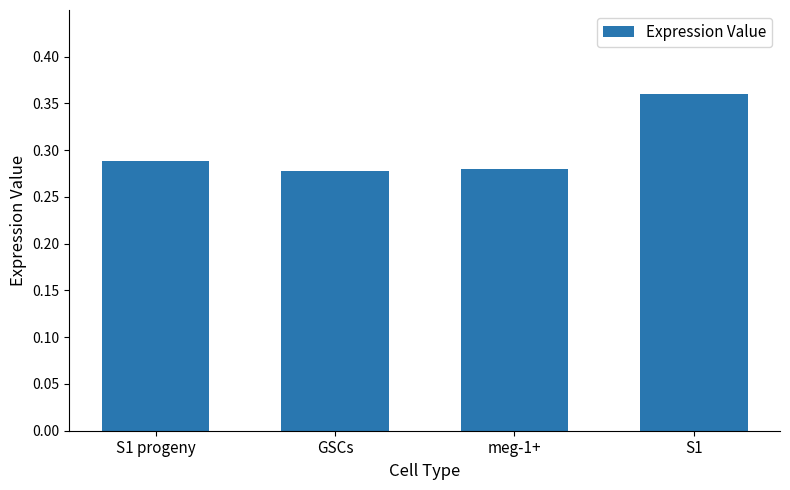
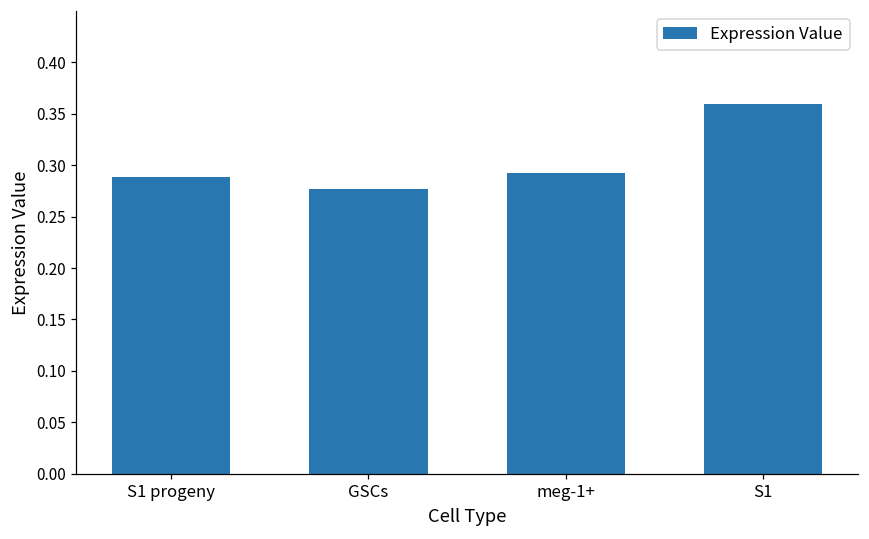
  {
    "S1 progeny": 0.29,
    "GSCs": 0.28,
-   "meg-1+": 0.28,
+   "meg-1+": 0.29,
    "S1": 0.36
  }
